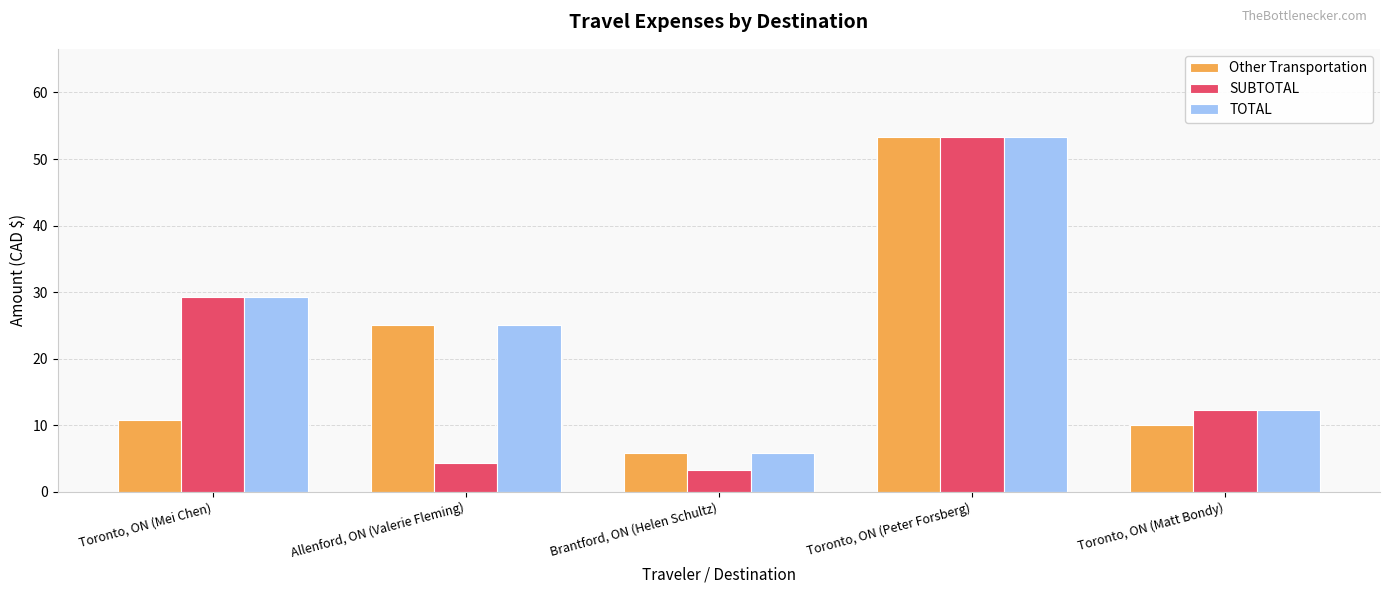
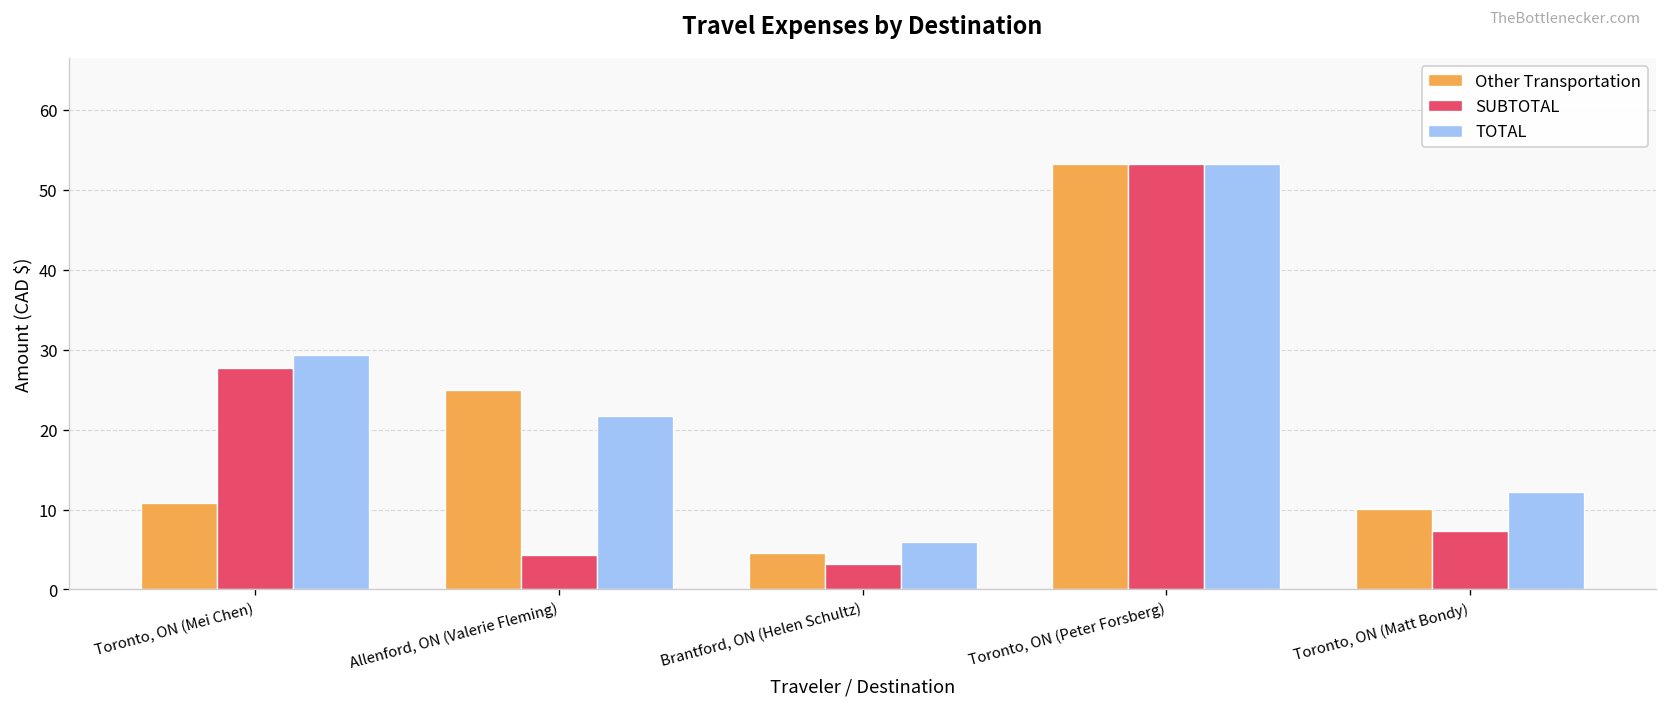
  {
    "Other Transportation": {
      "Toronto, ON (Mei Chen)": 11,
      "Allenford, ON (Valerie Fleming)": 25,
-     "Brantford, ON (Helen Schultz)": 6,
+     "Brantford, ON (Helen Schultz)": 5,
      "Toronto, ON (Peter Forsberg)": 53,
      "Toronto, ON (Matt Bondy)": 10
    },
    "SUBTOTAL": {
-     "Toronto, ON (Mei Chen)": 29,
+     "Toronto, ON (Mei Chen)": 28,
      "Allenford, ON (Valerie Fleming)": 4,
      "Brantford, ON (Helen Schultz)": 3,
      "Toronto, ON (Peter Forsberg)": 53,
-     "Toronto, ON (Matt Bondy)": 12
+     "Toronto, ON (Matt Bondy)": 7
    },
    "TOTAL": {
      "Toronto, ON (Mei Chen)": 29,
-     "Allenford, ON (Valerie Fleming)": 25,
+     "Allenford, ON (Valerie Fleming)": 22,
      "Brantford, ON (Helen Schultz)": 6,
      "Toronto, ON (Peter Forsberg)": 53,
      "Toronto, ON (Matt Bondy)": 12
    }
  }
